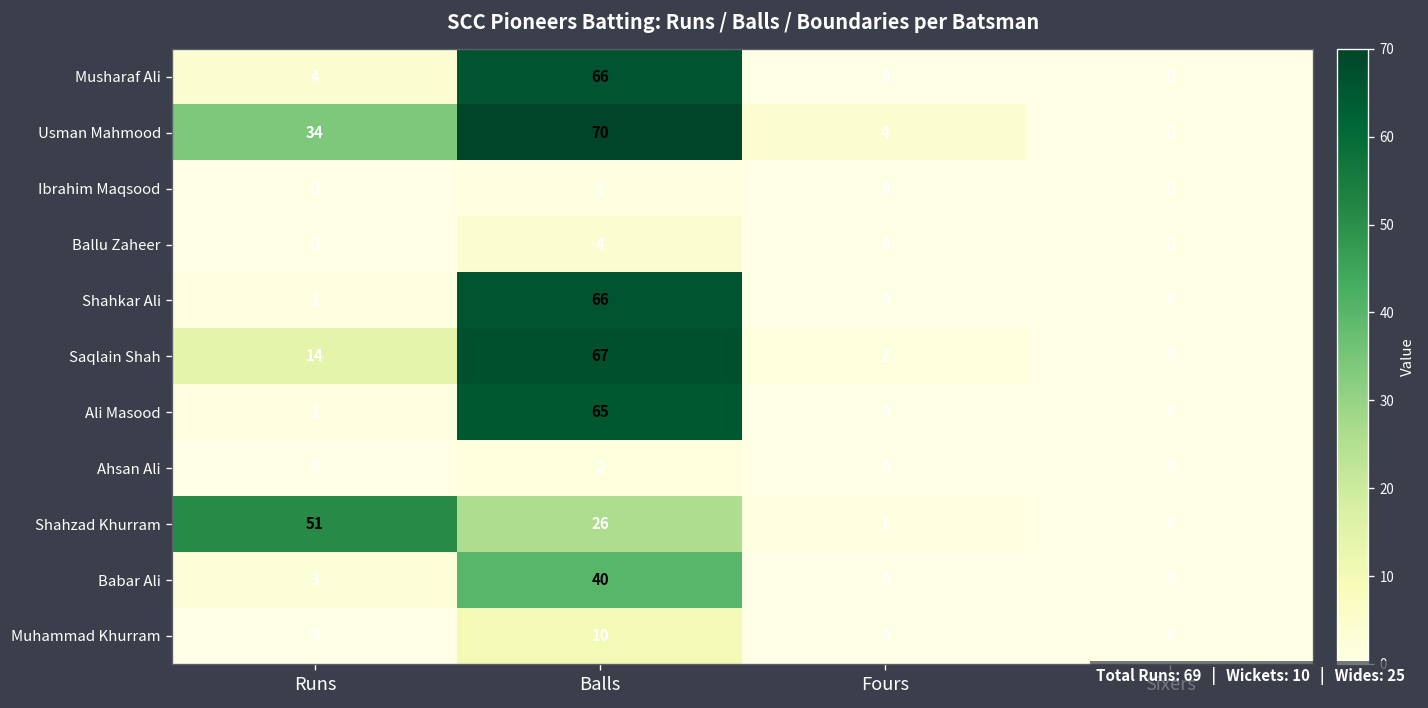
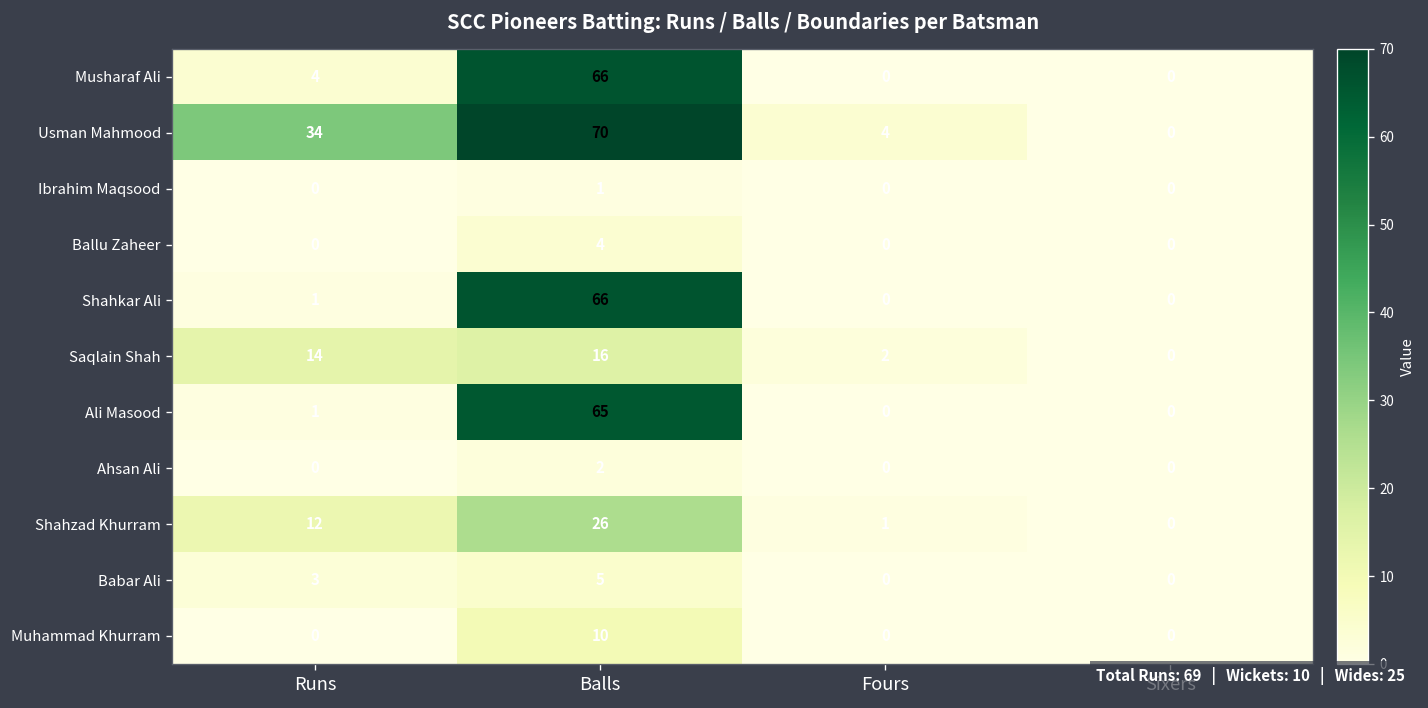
  {
    "Musharaf Ali": {
      "Balls": 66
    },
    "Usman Mahmood": {
      "Runs": 34,
      "Balls": 70
    },
    "Shahkar Ali": {
      "Balls": 66
    },
    "Saqlain Shah": {
      "Runs": 14,
-     "Balls": 67
+     "Balls": 16
    },
    "Ali Masood": {
      "Balls": 65
    },
    "Shahzad Khurram": {
-     "Runs": 51,
+     "Runs": 12,
      "Balls": 26
    },
    "Babar Ali": {
-     "Balls": 40
+     "Balls": 5
    },
    "Muhammad Khurram": {
      "Balls": 10
    }
  }
